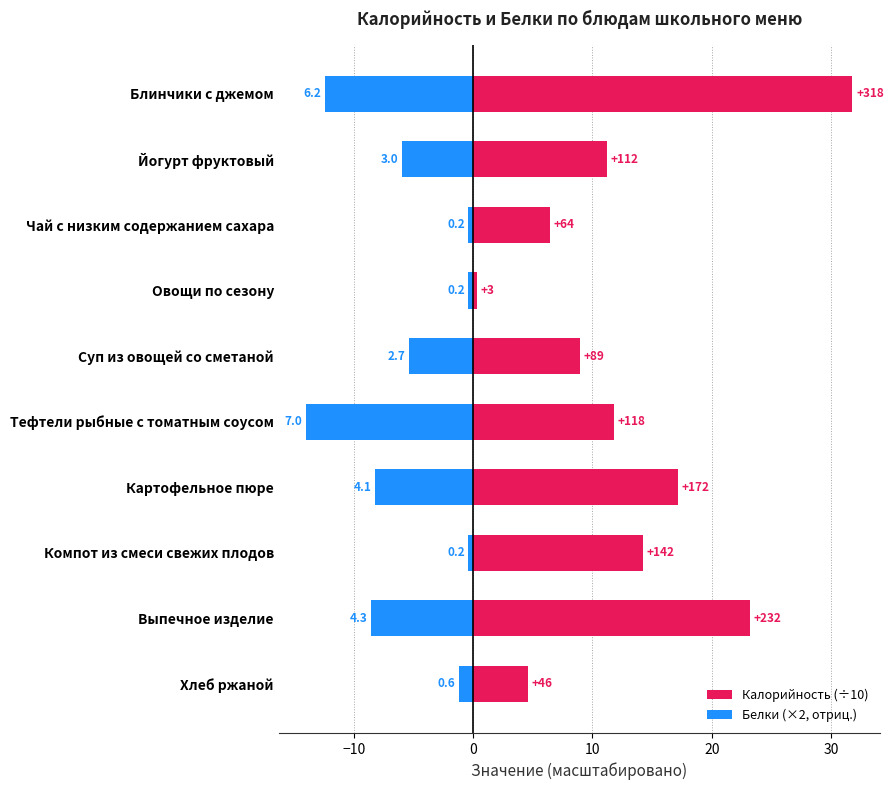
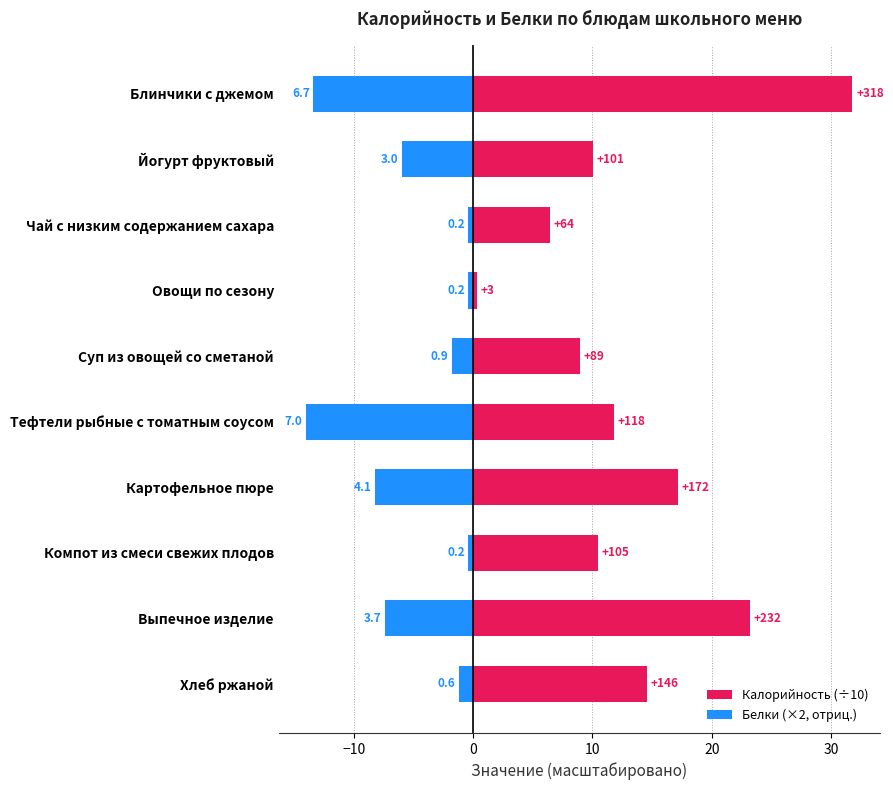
  {
    "Калорийность (÷10)": {
-     "Йогурт фруктовый": "+112",
-     "Компот из смеси свежих плодов": "+142",
-     "Хлеб ржаной": "+46"
+     "Йогурт фруктовый": "+101",
+     "Компот из смеси свежих плодов": "+105",
+     "Хлеб ржаной": "+146"
    },
    "Белки (×2, отриц.)": {
-     "Блинчики с джемом": "6.2",
-     "Суп из овощей со сметаной": "2.7",
-     "Выпечное изделие": "4.3"
+     "Блинчики с джемом": "6.7",
+     "Суп из овощей со сметаной": "0.9",
+     "Выпечное изделие": "3.7"
    }
  }
